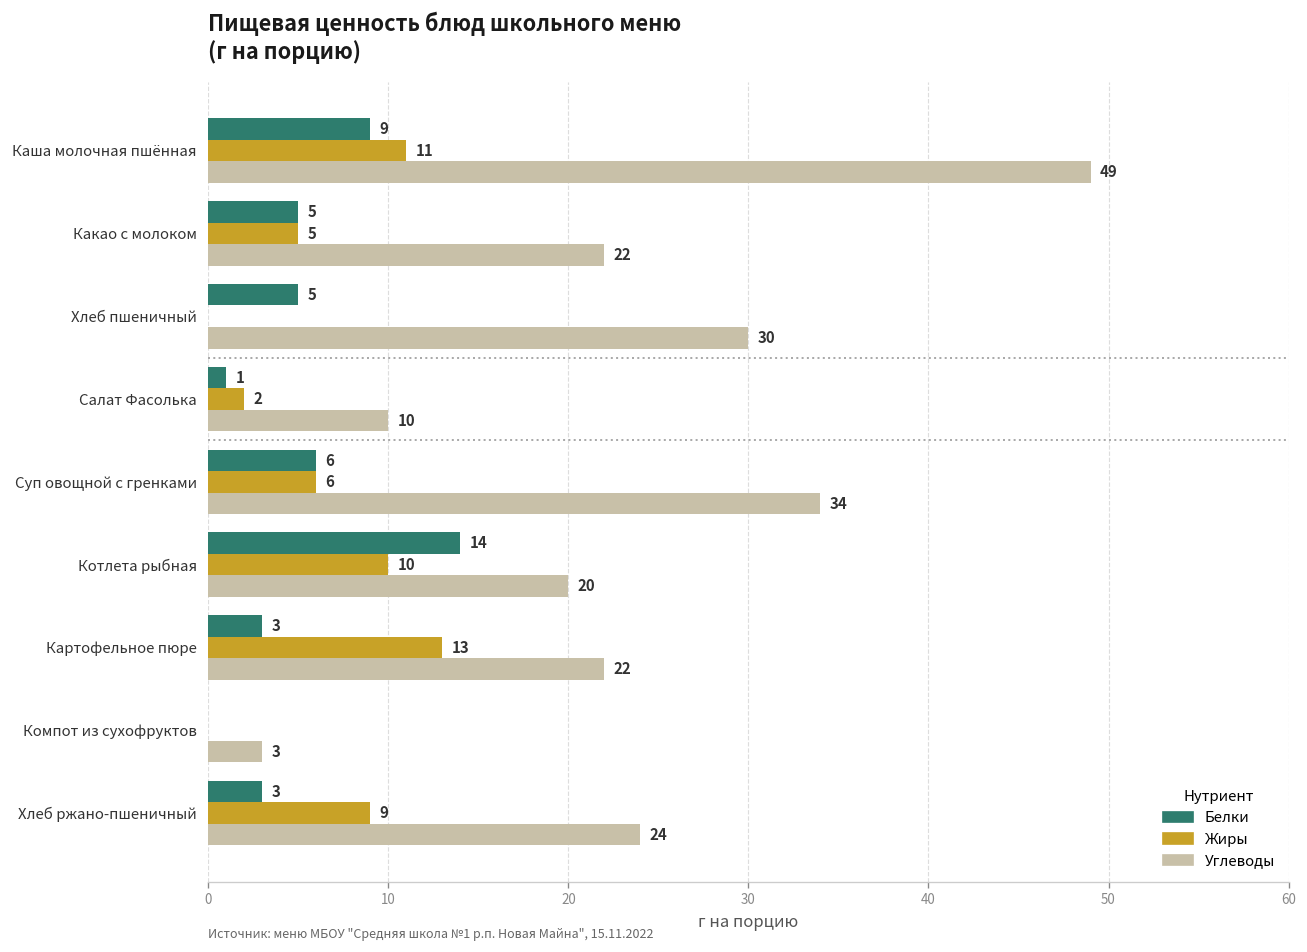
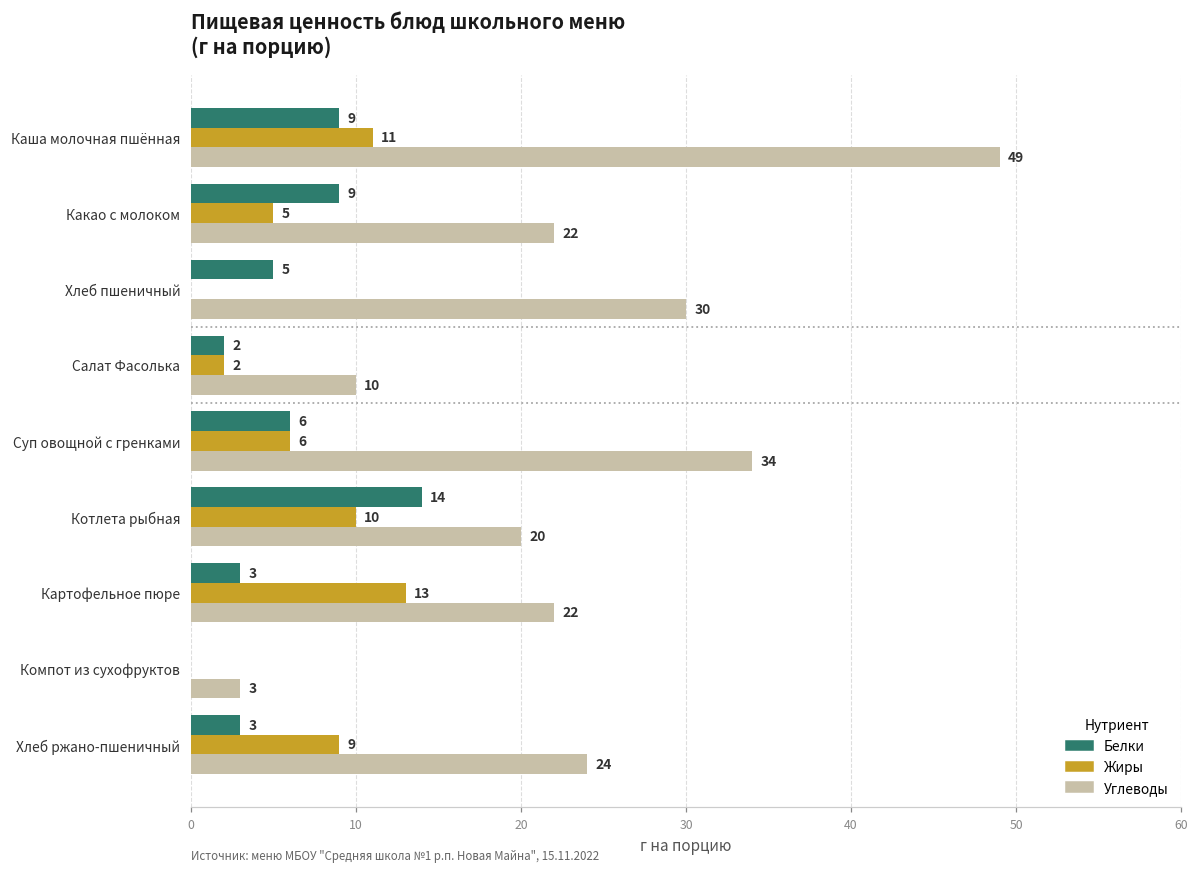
  {
    "Белки": {
      "Каша молочная пшённая": 9,
-     "Какао с молоком": 5,
+     "Какао с молоком": 9,
      "Хлеб пшеничный": 5,
-     "Салат Фасолька": 1,
+     "Салат Фасолька": 2,
      "Суп овощной с гренками": 6,
      "Котлета рыбная": 14,
      "Картофельное пюре": 3,
      "Хлеб ржано-пшеничный": 3
    },
    "Жиры": {
      "Каша молочная пшённая": 11,
      "Какао с молоком": 5,
      "Салат Фасолька": 2,
      "Суп овощной с гренками": 6,
      "Котлета рыбная": 10,
      "Картофельное пюре": 13,
      "Хлеб ржано-пшеничный": 9
    },
    "Углеводы": {
      "Каша молочная пшённая": 49,
      "Какао с молоком": 22,
      "Хлеб пшеничный": 30,
      "Салат Фасолька": 10,
      "Суп овощной с гренками": 34,
      "Котлета рыбная": 20,
      "Картофельное пюре": 22,
      "Компот из сухофруктов": 3,
      "Хлеб ржано-пшеничный": 24
    }
  }
